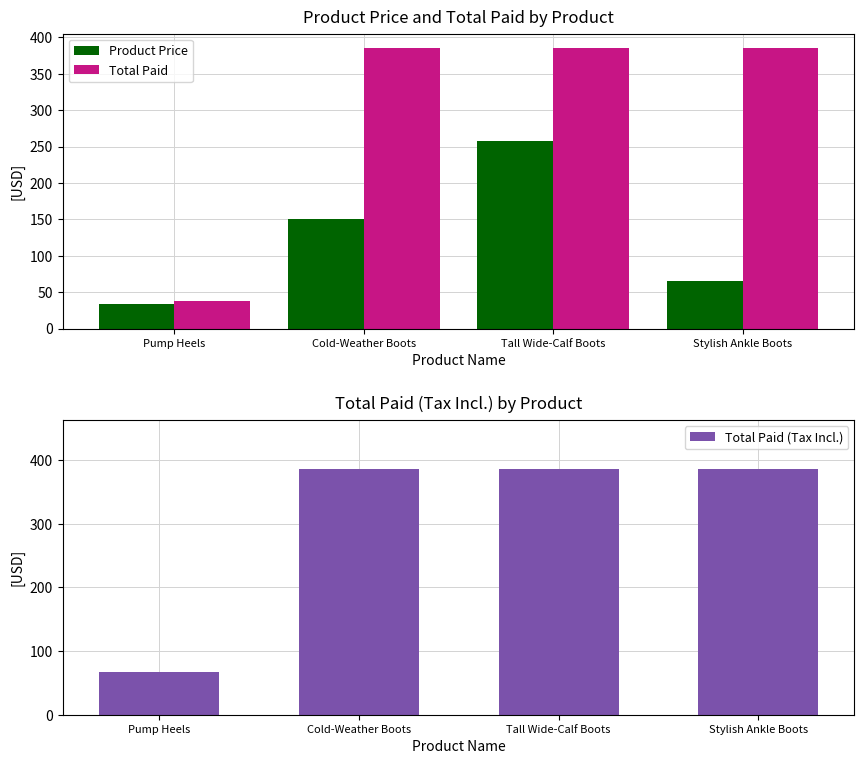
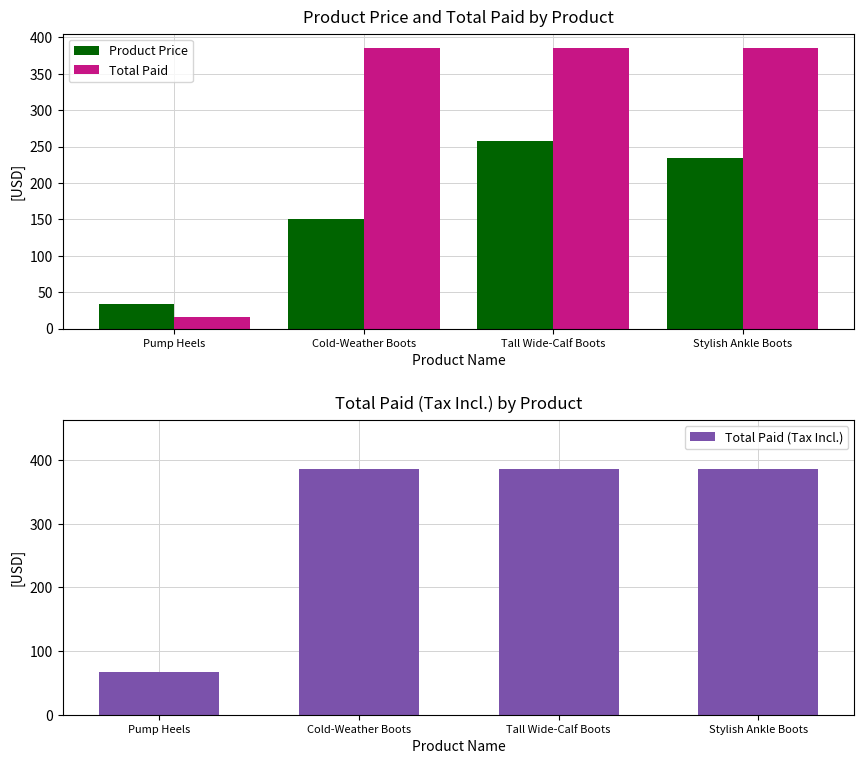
  {
    "Product Price and Total Paid by Product": {
      "Product Price": {
        "Pump Heels": 30,
        "Cold-Weather Boots": 150,
        "Tall Wide-Calf Boots": 260,
-       "Stylish Ankle Boots": 70
+       "Stylish Ankle Boots": 230
      },
      "Total Paid": {
-       "Pump Heels": 40,
+       "Pump Heels": 20,
        "Cold-Weather Boots": 390,
        "Tall Wide-Calf Boots": 390,
        "Stylish Ankle Boots": 390
      }
    },
    "Total Paid (Tax Incl.) by Product": {
      "Pump Heels": 70,
      "Cold-Weather Boots": 390,
      "Tall Wide-Calf Boots": 390,
      "Stylish Ankle Boots": 390
    }
  }
